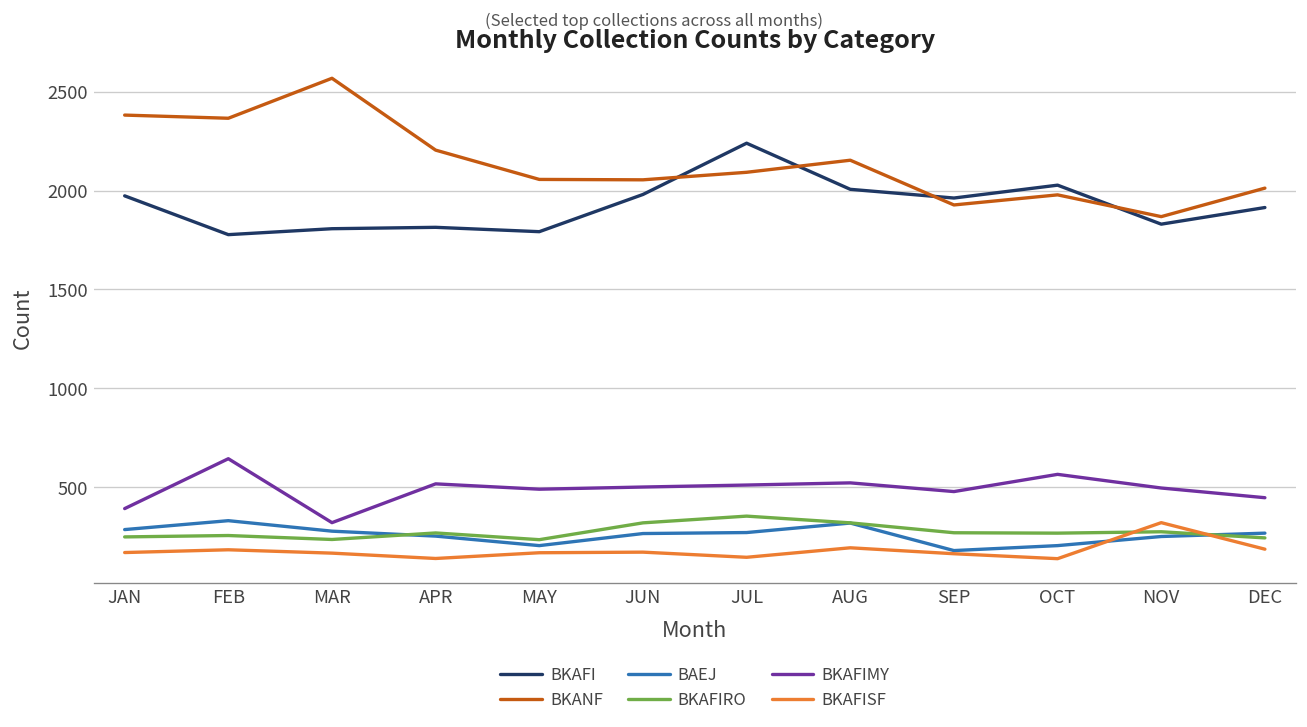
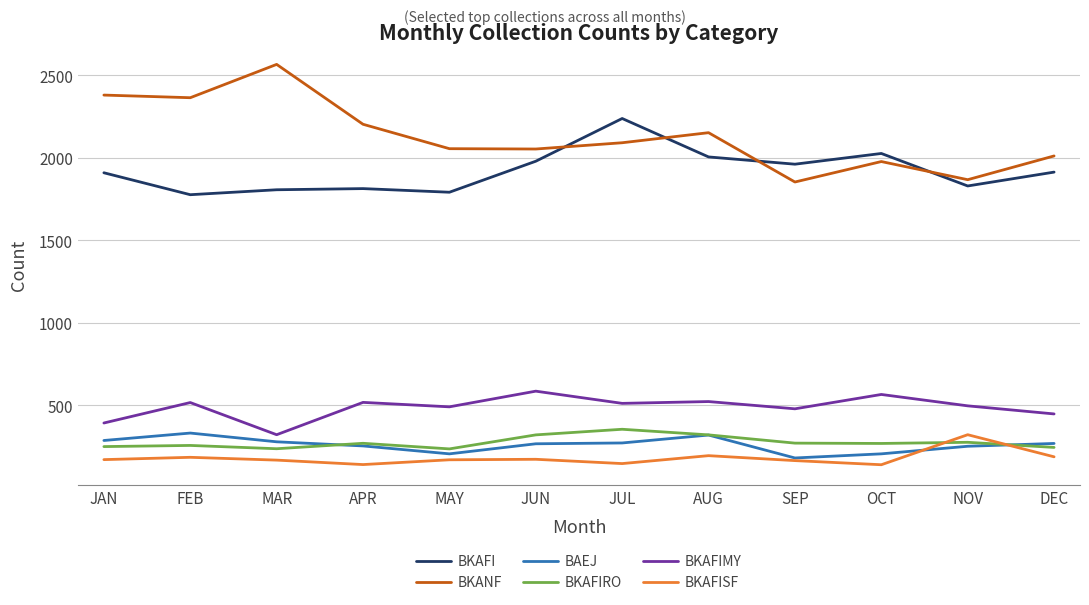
  {
    "BKAFI": {
-     "JAN": 1970,
+     "JAN": 1910,
      "FEB": 1780,
      "MAR": 1810,
      "APR": 1810,
      "MAY": 1790,
      "JUN": 1980,
      "JUL": 2240,
      "AUG": 2010,
      "SEP": 1960,
      "OCT": 2030,
      "NOV": 1830,
      "DEC": 1910
    },
    "BKANF": {
      "JAN": 2380,
      "FEB": 2370,
      "MAR": 2570,
      "APR": 2200,
      "MAY": 2060,
      "JUN": 2050,
      "JUL": 2090,
      "AUG": 2150,
-     "SEP": 1930,
+     "SEP": 1850,
      "OCT": 1980,
      "NOV": 1870,
      "DEC": 2010
    },
    "BAEJ": {
      "JAN": 290,
      "FEB": 330,
      "MAR": 280,
      "APR": 250,
      "MAY": 210,
      "JUN": 270,
      "JUL": 270,
      "SEP": 180,
      "OCT": 210,
      "NOV": 250,
      "DEC": 270
    },
    "BKAFIRO": {
      "JAN": 250,
      "FEB": 260,
      "MAR": 240,
      "APR": 270,
      "MAY": 240,
      "JUN": 320,
      "JUL": 360,
      "SEP": 270,
      "OCT": 270,
      "NOV": 280,
      "DEC": 250
    },
    "BKAFIMY": {
      "JAN": 390,
-     "FEB": 650,
+     "FEB": 520,
      "MAR": 320,
      "APR": 520,
      "MAY": 490,
-     "JUN": 500,
+     "JUN": 590,
      "JUL": 510,
      "AUG": 520,
      "SEP": 480,
      "OCT": 570,
      "NOV": 500,
      "DEC": 450
    },
    "BKAFISF": {
      "JAN": 170,
      "FEB": 190,
      "MAR": 170,
      "APR": 140,
      "MAY": 170,
      "JUN": 170,
      "JUL": 150,
      "AUG": 200,
      "SEP": 170,
      "OCT": 140,
      "NOV": 320,
      "DEC": 190
    }
  }
